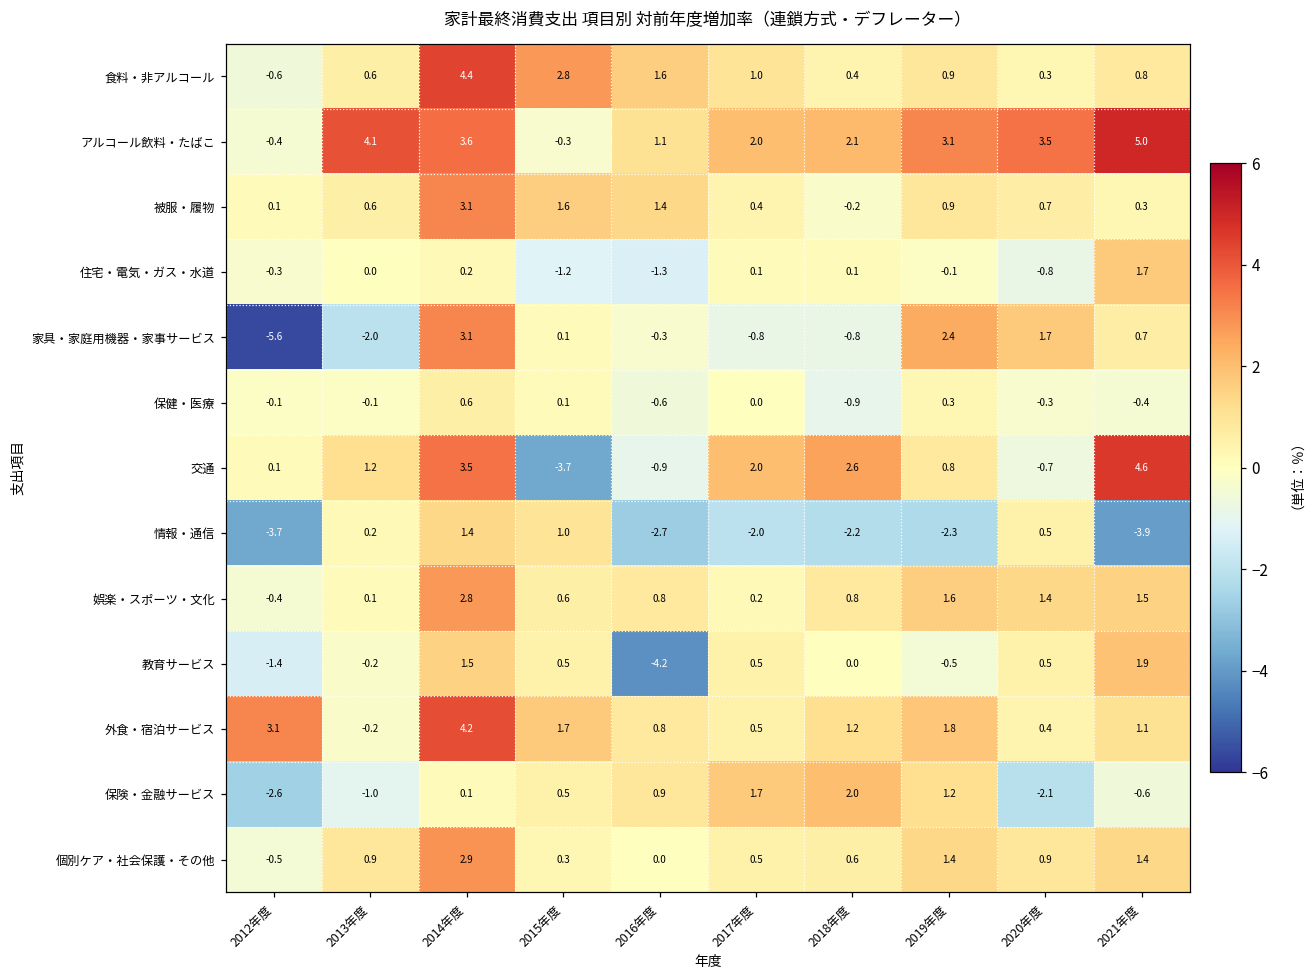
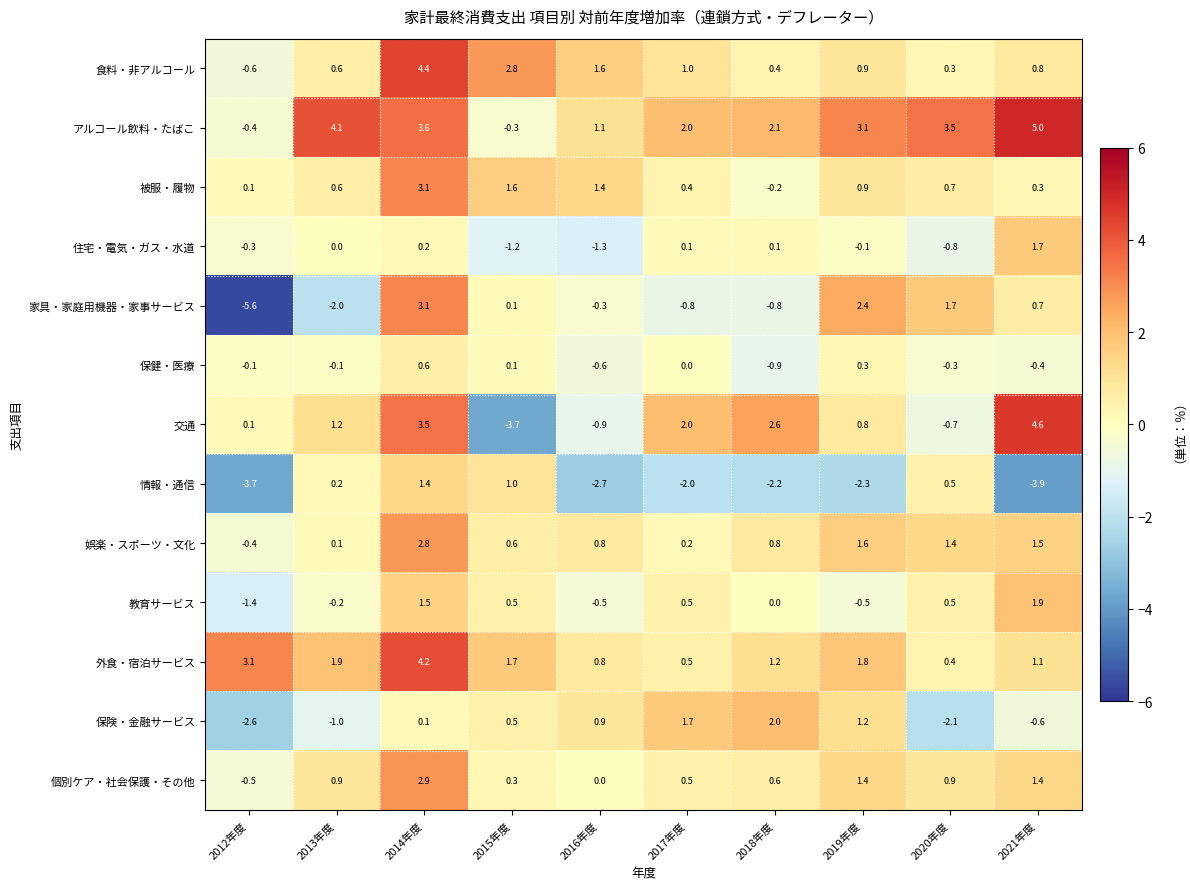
  {
    "食料・非アルコール": {
      "2012年度": -0.6,
      "2013年度": 0.6,
      "2014年度": 4.4,
      "2015年度": 2.8,
      "2016年度": 1.6,
      "2017年度": 1.0,
      "2018年度": 0.4,
      "2019年度": 0.9,
      "2020年度": 0.3,
      "2021年度": 0.8
    },
    "アルコール飲料・たばこ": {
      "2012年度": -0.4,
      "2013年度": 4.1,
      "2014年度": 3.6,
      "2015年度": -0.3,
      "2016年度": 1.1,
      "2017年度": 2.0,
      "2018年度": 2.1,
      "2019年度": 3.1,
      "2020年度": 3.5,
      "2021年度": 5.0
    },
    "被服・履物": {
      "2012年度": 0.1,
      "2013年度": 0.6,
      "2014年度": 3.1,
      "2015年度": 1.6,
      "2016年度": 1.4,
      "2017年度": 0.4,
      "2018年度": -0.2,
      "2019年度": 0.9,
      "2020年度": 0.7,
      "2021年度": 0.3
    },
    "住宅・電気・ガス・水道": {
      "2012年度": -0.3,
      "2013年度": 0.0,
      "2014年度": 0.2,
      "2015年度": -1.2,
      "2016年度": -1.3,
      "2017年度": 0.1,
      "2018年度": 0.1,
      "2019年度": -0.1,
      "2020年度": -0.8,
      "2021年度": 1.7
    },
    "家具・家庭用機器・家事サービス": {
      "2012年度": -5.6,
      "2013年度": -2.0,
      "2014年度": 3.1,
      "2015年度": 0.1,
      "2016年度": -0.3,
      "2017年度": -0.8,
      "2018年度": -0.8,
      "2019年度": 2.4,
      "2020年度": 1.7,
      "2021年度": 0.7
    },
    "保健・医療": {
      "2012年度": -0.1,
      "2013年度": -0.1,
      "2014年度": 0.6,
      "2015年度": 0.1,
      "2016年度": -0.6,
      "2017年度": 0.0,
      "2018年度": -0.9,
      "2019年度": 0.3,
      "2020年度": -0.3,
      "2021年度": -0.4
    },
    "交通": {
      "2012年度": 0.1,
      "2013年度": 1.2,
      "2014年度": 3.5,
      "2015年度": -3.7,
      "2016年度": -0.9,
      "2017年度": 2.0,
      "2018年度": 2.6,
      "2019年度": 0.8,
      "2020年度": -0.7,
      "2021年度": 4.6
    },
    "情報・通信": {
      "2012年度": -3.7,
      "2013年度": 0.2,
      "2014年度": 1.4,
      "2015年度": 1.0,
      "2016年度": -2.7,
      "2017年度": -2.0,
      "2018年度": -2.2,
      "2019年度": -2.3,
      "2020年度": 0.5,
      "2021年度": -3.9
    },
    "娯楽・スポーツ・文化": {
      "2012年度": -0.4,
      "2013年度": 0.1,
      "2014年度": 2.8,
      "2015年度": 0.6,
      "2016年度": 0.8,
      "2017年度": 0.2,
      "2018年度": 0.8,
      "2019年度": 1.6,
      "2020年度": 1.4,
      "2021年度": 1.5
    },
    "教育サービス": {
      "2012年度": -1.4,
      "2013年度": -0.2,
      "2014年度": 1.5,
      "2015年度": 0.5,
-     "2016年度": -4.2,
+     "2016年度": -0.5,
      "2017年度": 0.5,
      "2018年度": 0.0,
      "2019年度": -0.5,
      "2020年度": 0.5,
      "2021年度": 1.9
    },
    "外食・宿泊サービス": {
      "2012年度": 3.1,
-     "2013年度": -0.2,
+     "2013年度": 1.9,
      "2014年度": 4.2,
      "2015年度": 1.7,
      "2016年度": 0.8,
      "2017年度": 0.5,
      "2018年度": 1.2,
      "2019年度": 1.8,
      "2020年度": 0.4,
      "2021年度": 1.1
    },
    "保険・金融サービス": {
      "2012年度": -2.6,
      "2013年度": -1.0,
      "2014年度": 0.1,
      "2015年度": 0.5,
      "2016年度": 0.9,
      "2017年度": 1.7,
      "2018年度": 2.0,
      "2019年度": 1.2,
      "2020年度": -2.1,
      "2021年度": -0.6
    },
    "個別ケア・社会保護・その他": {
      "2012年度": -0.5,
      "2013年度": 0.9,
      "2014年度": 2.9,
      "2015年度": 0.3,
      "2016年度": 0.0,
      "2017年度": 0.5,
      "2018年度": 0.6,
      "2019年度": 1.4,
      "2020年度": 0.9,
      "2021年度": 1.4
    }
  }
